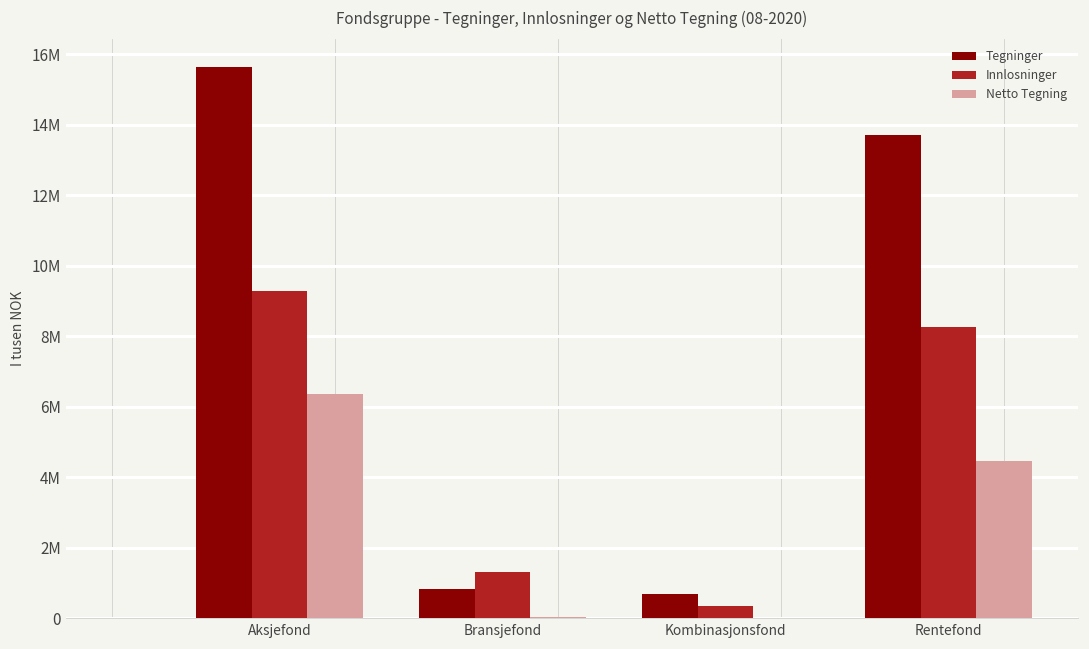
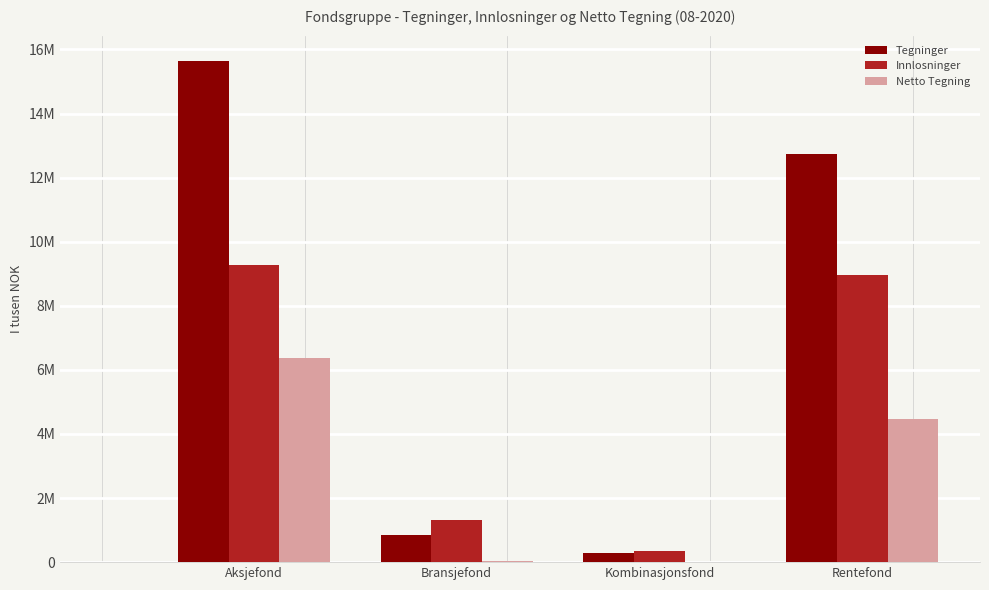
  {
    "Tegninger": {
      "Aksjefond": 15600000,
      "Bransjefond": 800000,
-     "Kombinasjonsfond": 700000,
-     "Rentefond": 13700000
+     "Kombinasjonsfond": 300000,
+     "Rentefond": 12700000
    },
    "Innlosninger": {
      "Aksjefond": 9300000,
      "Bransjefond": 1300000,
      "Kombinasjonsfond": 300000,
-     "Rentefond": 8300000
+     "Rentefond": 9000000
    },
    "Netto Tegning": {
      "Aksjefond": 6400000,
      "Kombinasjonsfond": 0,
      "Rentefond": 4500000
    }
  }
